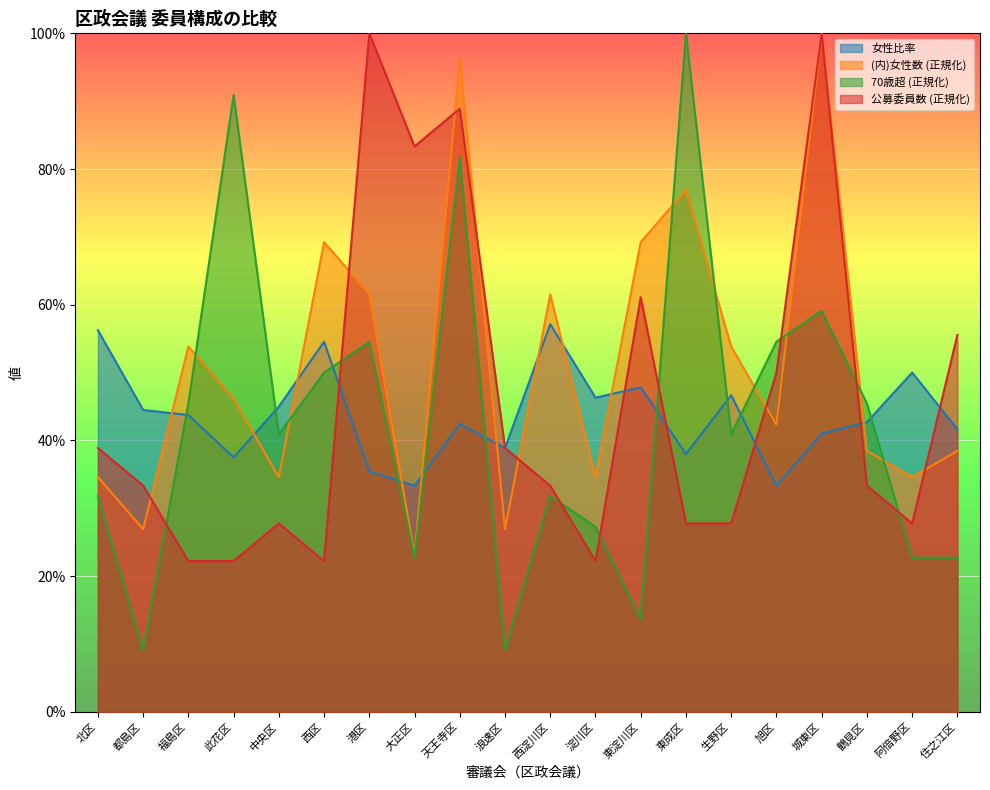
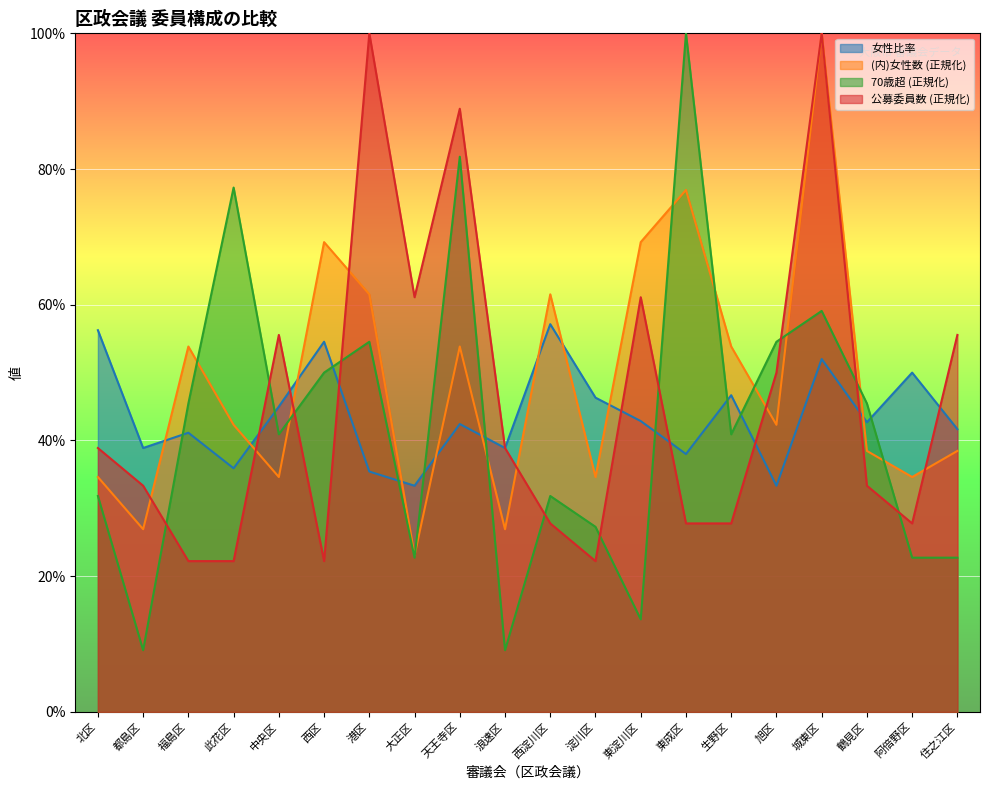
  {
    "女性比率": {
      "北区": "56%",
-     "都島区": "44%",
-     "福島区": "44%",
-     "此花区": "38%",
+     "都島区": "39%",
+     "福島区": "41%",
+     "此花区": "36%",
      "中央区": "45%",
      "西区": "55%",
      "港区": "35%",
      "大正区": "33%",
      "天王寺区": "42%",
      "西淀川区": "57%",
      "淀川区": "46%",
-     "東淀川区": "48%",
+     "東淀川区": "43%",
      "東成区": "38%",
      "生野区": "47%",
      "旭区": "33%",
-     "城東区": "41%",
+     "城東区": "52%",
      "鶴見区": "43%",
      "阿倍野区": "50%",
      "住之江区": "42%"
    },
    "(内)女性数 (正規化)": {
      "北区": "35%",
      "都島区": "27%",
      "福島区": "54%",
-     "此花区": "46%",
+     "此花区": "42%",
      "中央区": "35%",
      "西区": "69%",
      "港区": "62%",
-     "天王寺区": "96%",
+     "天王寺区": "54%",
      "浪速区": "27%",
      "西淀川区": "62%",
      "淀川区": "35%",
      "東淀川区": "69%",
      "東成区": "77%",
      "生野区": "54%",
      "旭区": "42%",
      "鶴見区": "38%",
      "阿倍野区": "35%",
      "住之江区": "38%"
    },
    "70歳超 (正規化)": {
      "北区": "32%",
      "都島区": "9%",
      "福島区": "45%",
-     "此花区": "91%",
+     "此花区": "77%",
      "中央区": "41%",
      "西区": "50%",
      "港区": "55%",
      "天王寺区": "82%",
      "浪速区": "9%",
      "西淀川区": "32%",
      "淀川区": "27%",
      "東淀川区": "14%",
      "東成区": "100%",
      "生野区": "41%",
      "旭区": "55%",
      "城東区": "59%",
      "鶴見区": "45%",
      "阿倍野区": "23%",
      "住之江区": "23%"
    },
    "公募委員数 (正規化)": {
      "北区": "39%",
      "都島区": "33%",
      "福島区": "22%",
      "此花区": "22%",
-     "中央区": "28%",
+     "中央区": "56%",
      "西区": "22%",
      "港区": "100%",
-     "大正区": "83%",
+     "大正区": "61%",
      "天王寺区": "89%",
-     "西淀川区": "33%",
+     "西淀川区": "28%",
      "淀川区": "22%",
      "東淀川区": "61%",
      "東成区": "28%",
      "生野区": "28%",
      "旭区": "50%",
      "鶴見区": "33%",
      "阿倍野区": "28%",
      "住之江区": "56%"
    }
  }
